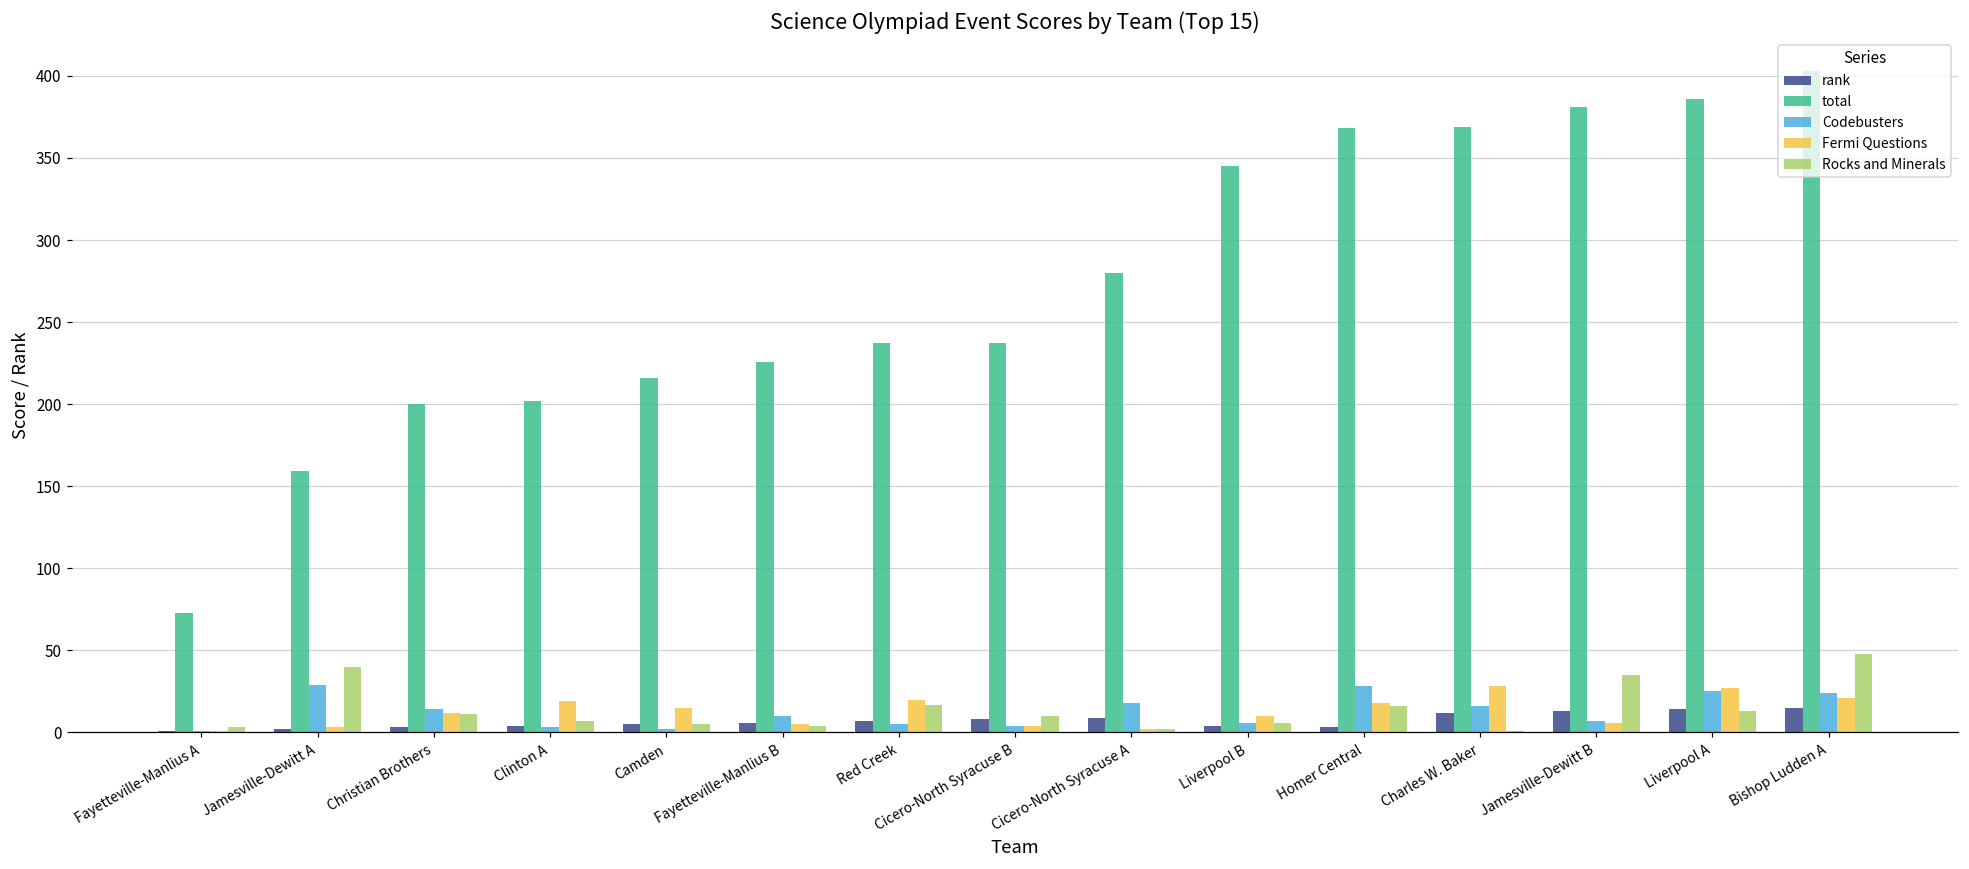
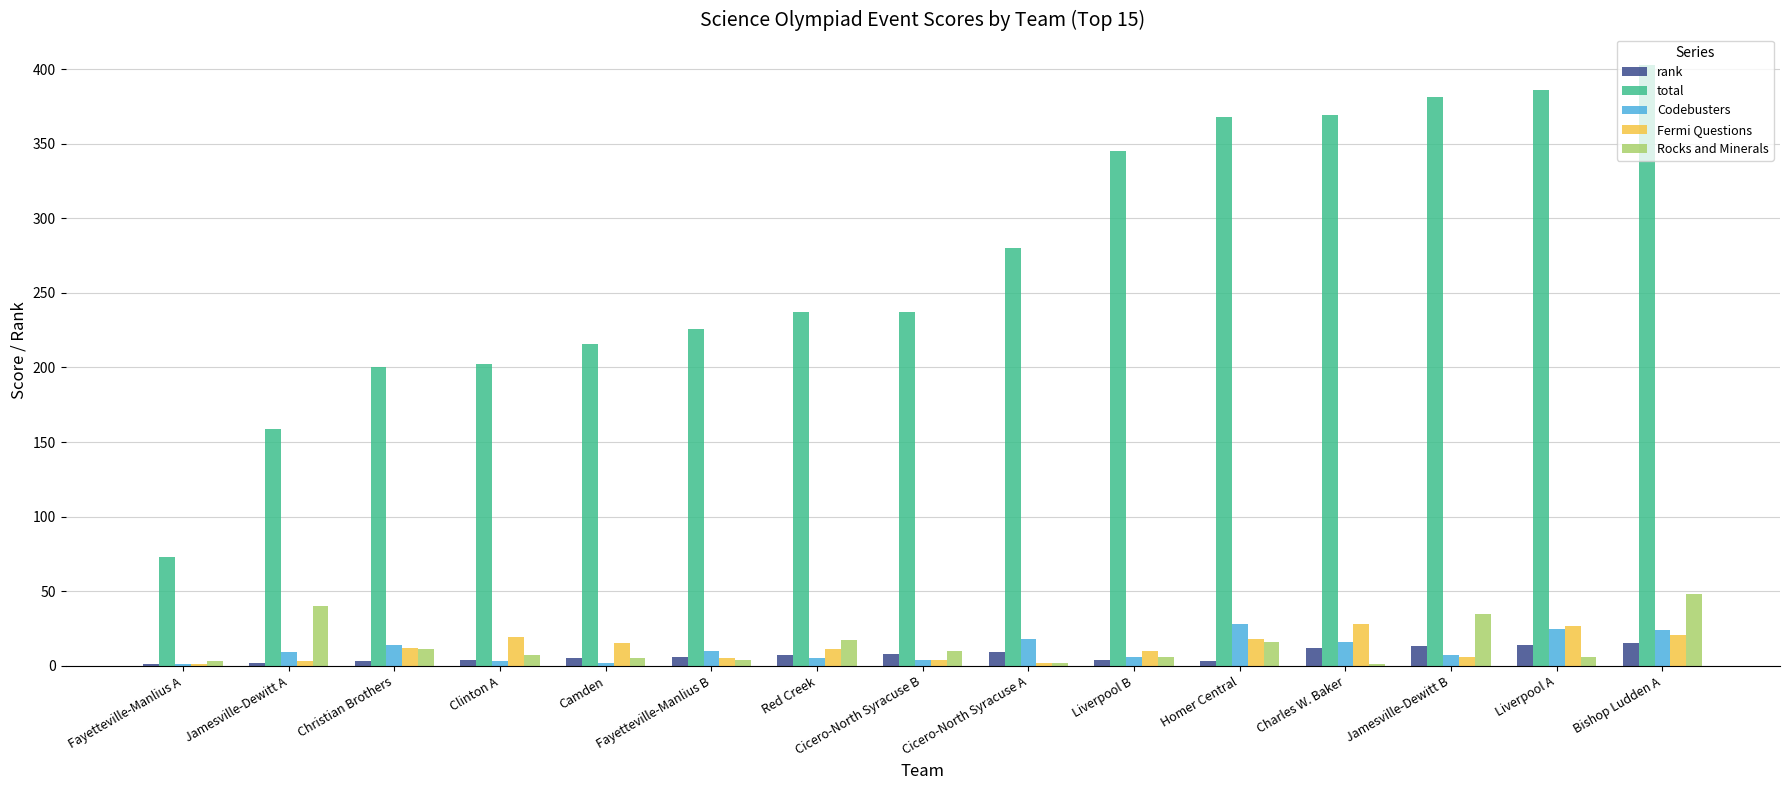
  {
    "rank": {
      "Jamesville-Dewitt A": 2,
      "Christian Brothers": 3,
      "Clinton A": 4,
      "Camden": 5,
      "Fayetteville-Manlius B": 6,
      "Red Creek": 7,
      "Cicero-North Syracuse B": 8,
      "Cicero-North Syracuse A": 9,
      "Liverpool B": 4,
      "Homer Central": 3,
      "Charles W. Baker": 12,
      "Jamesville-Dewitt B": 13,
      "Liverpool A": 14,
      "Bishop Ludden A": 15
    },
    "total": {
      "Fayetteville-Manlius A": 73,
      "Jamesville-Dewitt A": 159,
      "Christian Brothers": 200,
      "Clinton A": 202,
      "Camden": 216,
      "Fayetteville-Manlius B": 226,
      "Red Creek": 237,
      "Cicero-North Syracuse B": 237,
      "Cicero-North Syracuse A": 280,
      "Liverpool B": 345,
      "Homer Central": 368,
      "Charles W. Baker": 369,
      "Jamesville-Dewitt B": 381,
      "Liverpool A": 386
    },
    "Codebusters": {
-     "Jamesville-Dewitt A": 29,
+     "Jamesville-Dewitt A": 9,
      "Christian Brothers": 14,
      "Clinton A": 3,
      "Camden": 2,
      "Fayetteville-Manlius B": 10,
      "Red Creek": 5,
      "Cicero-North Syracuse B": 4,
      "Cicero-North Syracuse A": 18,
      "Liverpool B": 6,
      "Homer Central": 28,
      "Charles W. Baker": 16,
      "Jamesville-Dewitt B": 7,
      "Liverpool A": 25,
      "Bishop Ludden A": 24
    },
    "Fermi Questions": {
      "Jamesville-Dewitt A": 3,
      "Christian Brothers": 12,
      "Clinton A": 19,
      "Camden": 15,
      "Fayetteville-Manlius B": 5,
-     "Red Creek": 20,
+     "Red Creek": 11,
      "Cicero-North Syracuse B": 4,
      "Cicero-North Syracuse A": 2,
      "Liverpool B": 10,
      "Homer Central": 18,
      "Charles W. Baker": 28,
      "Jamesville-Dewitt B": 6,
      "Liverpool A": 27,
      "Bishop Ludden A": 21
    },
    "Rocks and Minerals": {
      "Fayetteville-Manlius A": 3,
      "Jamesville-Dewitt A": 40,
      "Christian Brothers": 11,
      "Clinton A": 7,
      "Camden": 5,
      "Fayetteville-Manlius B": 4,
      "Red Creek": 17,
      "Cicero-North Syracuse B": 10,
      "Cicero-North Syracuse A": 2,
      "Liverpool B": 6,
      "Homer Central": 16,
      "Jamesville-Dewitt B": 35,
-     "Liverpool A": 13,
+     "Liverpool A": 6,
      "Bishop Ludden A": 48
    }
  }
